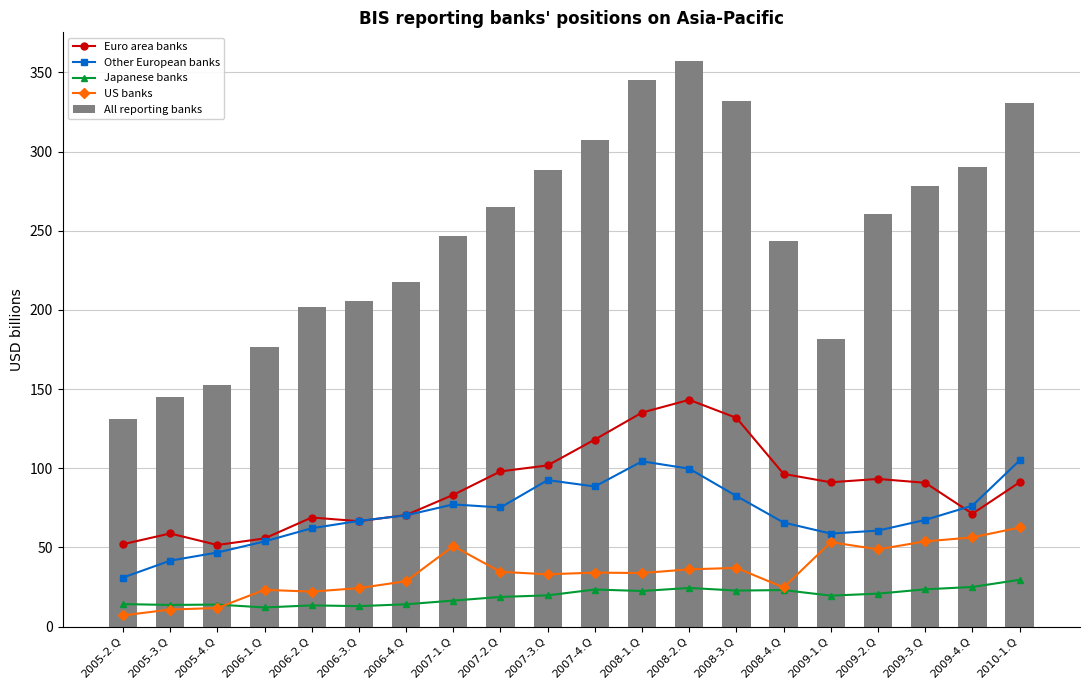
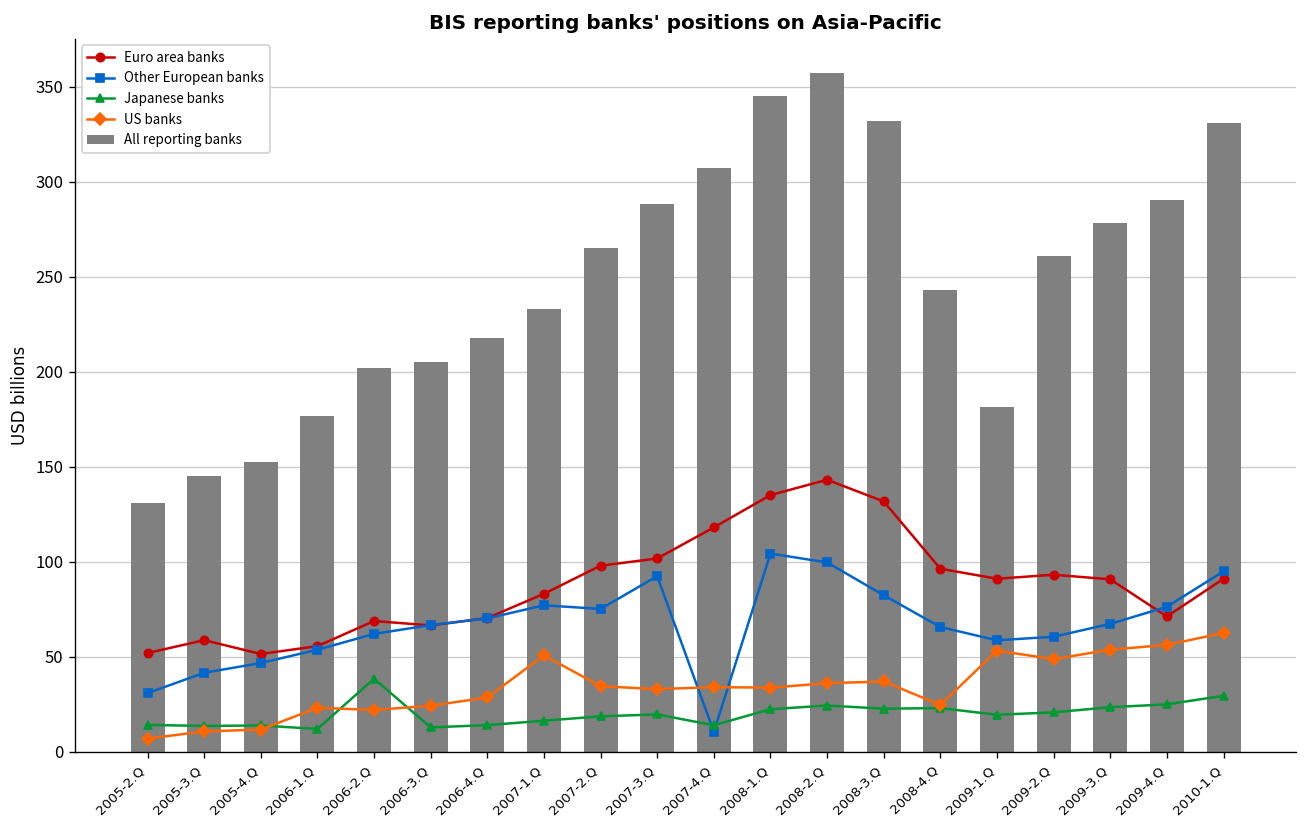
  {
    "Euro area banks": {
      "2005-2.Q": 52,
      "2005-3.Q": 59,
      "2005-4.Q": 52,
      "2006-1.Q": 56,
      "2006-2.Q": 69,
      "2007-1.Q": 83,
      "2007-2.Q": 98,
      "2007-3.Q": 102,
      "2007-4.Q": 118,
      "2008-1.Q": 135,
      "2008-2.Q": 143,
      "2008-3.Q": 132,
      "2008-4.Q": 96,
      "2009-1.Q": 91,
      "2009-2.Q": 93,
      "2009-3.Q": 91,
      "2009-4.Q": 71,
      "2010-1.Q": 91
    },
    "All reporting banks": {
      "2005-2.Q": 131,
      "2005-3.Q": 145,
      "2005-4.Q": 153,
      "2006-1.Q": 177,
      "2006-2.Q": 202,
      "2006-3.Q": 205,
      "2006-4.Q": 218,
-     "2007-1.Q": 246,
+     "2007-1.Q": 233,
      "2007-2.Q": 265,
      "2007-3.Q": 288,
      "2007-4.Q": 307,
      "2008-1.Q": 345,
      "2008-2.Q": 357,
      "2008-3.Q": 332,
      "2008-4.Q": 243,
      "2009-1.Q": 181,
      "2009-2.Q": 261,
      "2009-3.Q": 278,
      "2009-4.Q": 291,
      "2010-1.Q": 331
    },
    "Other European banks": {
      "2005-2.Q": 31,
      "2005-3.Q": 42,
      "2005-4.Q": 47,
      "2006-1.Q": 54,
      "2006-2.Q": 62,
      "2007-1.Q": 77,
      "2007-2.Q": 75,
      "2007-3.Q": 93,
-     "2007-4.Q": 88,
+     "2007-4.Q": 11,
      "2008-1.Q": 104,
      "2008-2.Q": 100,
      "2008-3.Q": 82,
      "2008-4.Q": 66,
      "2009-1.Q": 59,
      "2009-2.Q": 61,
      "2009-3.Q": 67,
      "2009-4.Q": 76,
-     "2010-1.Q": 105
+     "2010-1.Q": 95
    },
    "Japanese banks": {
      "2005-2.Q": 14,
      "2005-3.Q": 14,
      "2005-4.Q": 14,
      "2006-1.Q": 12,
-     "2006-2.Q": 13,
+     "2006-2.Q": 39,
      "2006-3.Q": 13,
      "2006-4.Q": 14,
      "2007-1.Q": 16,
      "2007-2.Q": 19,
      "2007-3.Q": 20,
-     "2007-4.Q": 23,
+     "2007-4.Q": 14,
      "2008-1.Q": 22,
      "2008-2.Q": 24,
      "2008-3.Q": 23,
      "2008-4.Q": 23,
      "2009-1.Q": 20,
      "2009-2.Q": 21,
      "2009-3.Q": 24,
      "2009-4.Q": 25,
      "2010-1.Q": 30
    },
    "US banks": {
      "2005-2.Q": 7,
      "2005-3.Q": 11,
      "2005-4.Q": 12,
      "2006-1.Q": 23,
      "2006-2.Q": 22,
      "2006-3.Q": 24,
      "2006-4.Q": 29,
      "2007-1.Q": 51,
      "2007-2.Q": 35,
      "2007-3.Q": 33,
      "2007-4.Q": 34,
      "2008-1.Q": 34,
      "2008-2.Q": 36,
      "2008-3.Q": 37,
      "2008-4.Q": 25,
      "2009-1.Q": 53,
      "2009-2.Q": 49,
      "2009-3.Q": 54,
      "2009-4.Q": 56,
      "2010-1.Q": 63
    }
  }
